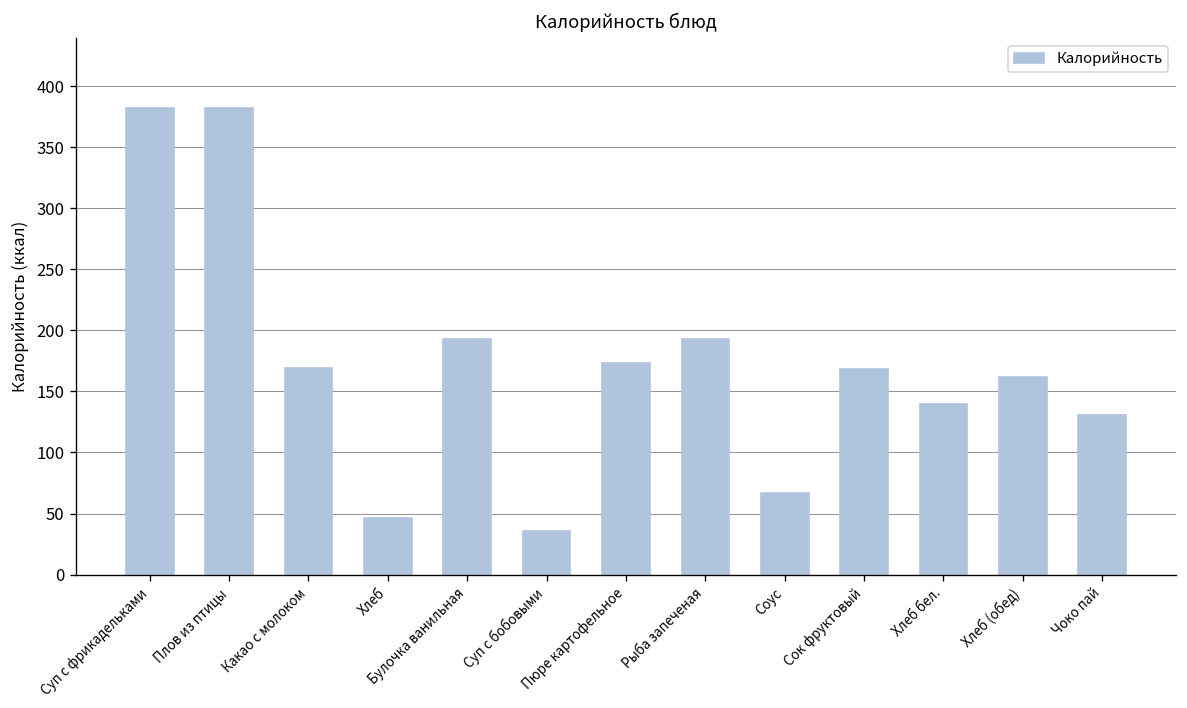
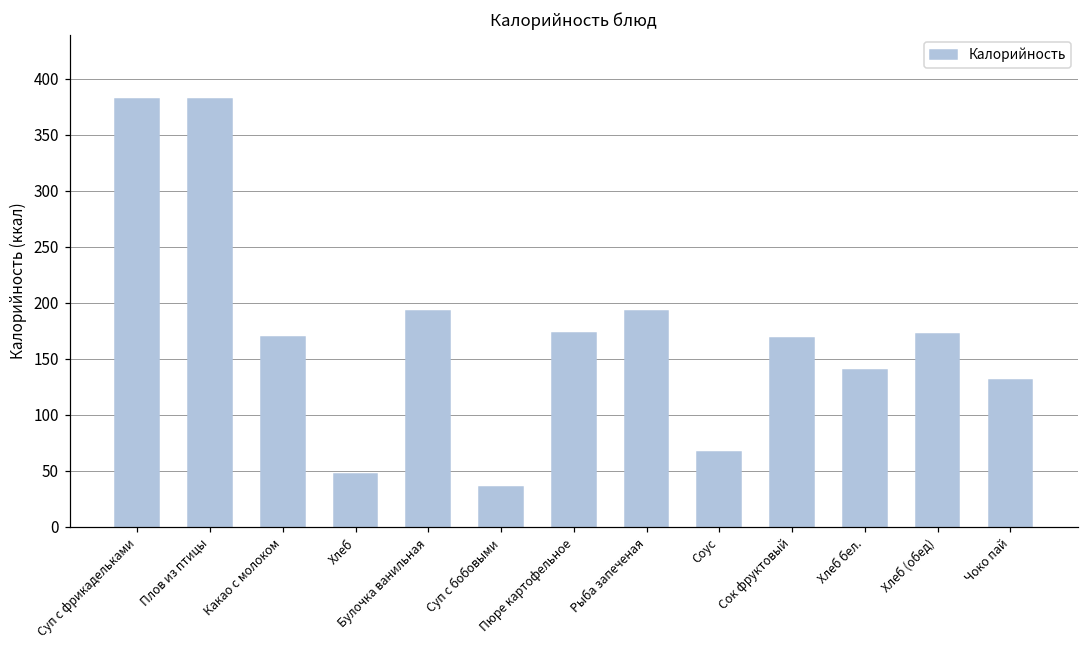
  {
    "Суп с фрикадельками": 382,
    "Плов из птицы": 382,
    "Какао с молоком": 169,
    "Хлеб": 47,
    "Булочка ванильная": 193,
    "Суп с бобовыми": 35,
    "Пюре картофельное": 173,
    "Рыба запеченая": 193,
    "Соус": 67,
    "Сок фруктовый": 169,
    "Хлеб бел.": 140,
-   "Хлеб (обед)": 162,
+   "Хлеб (обед)": 172,
    "Чоко пай": 131
  }
